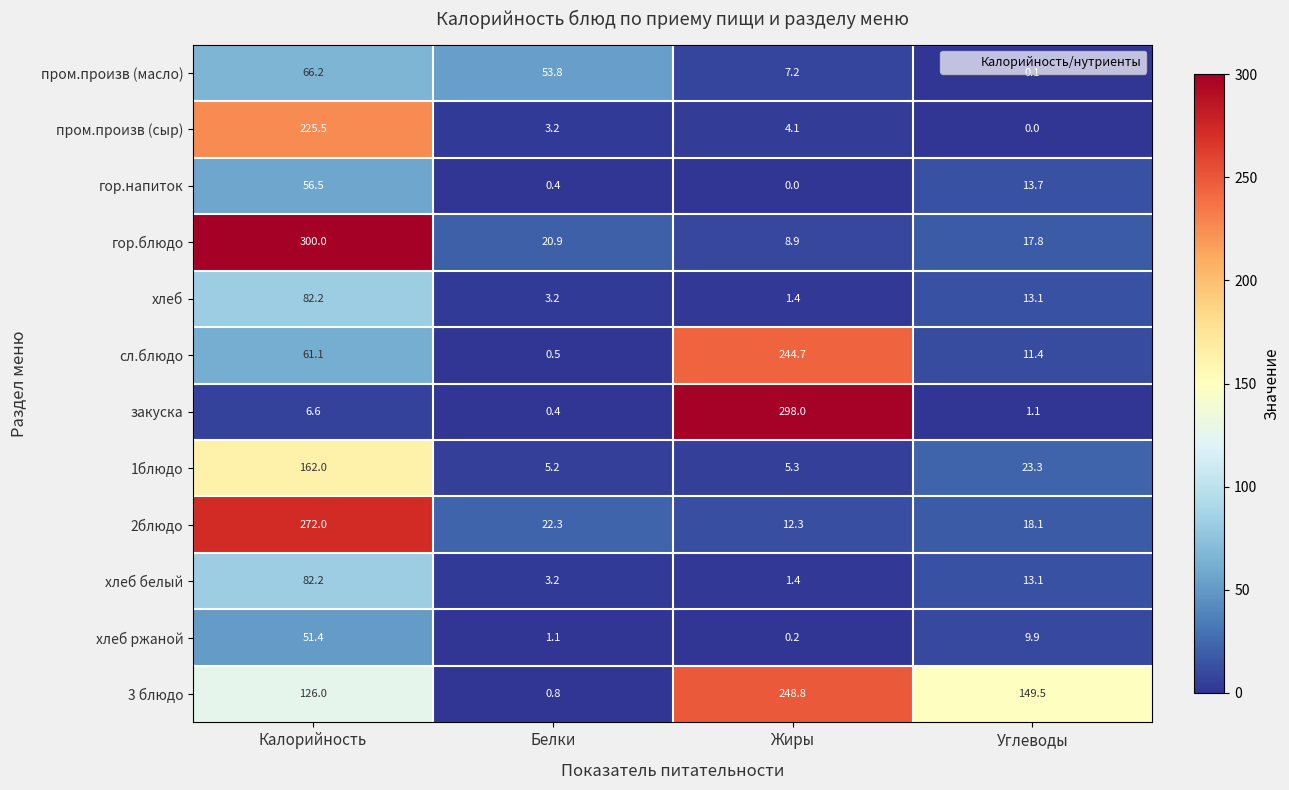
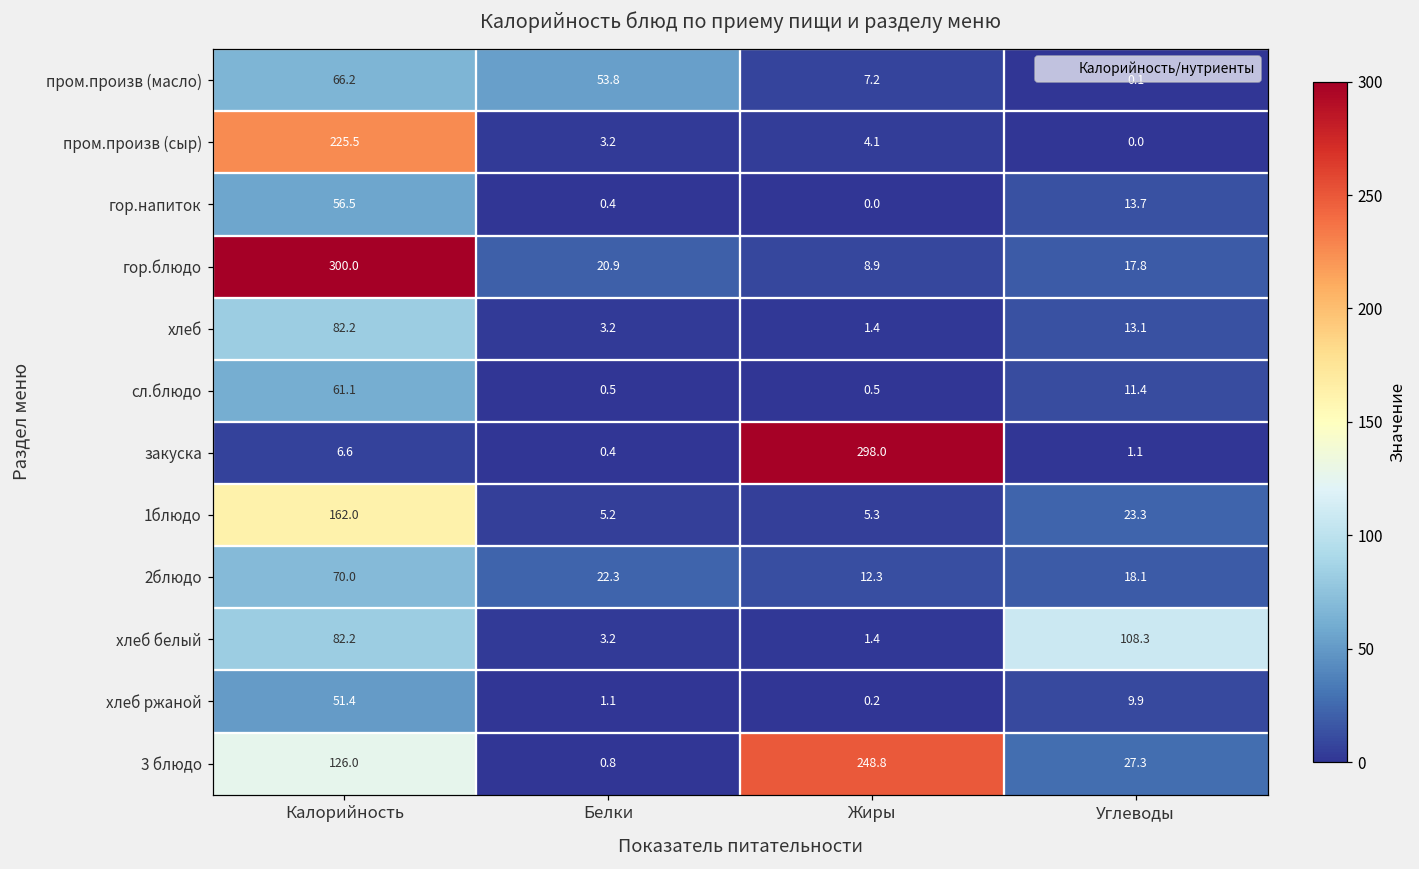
  {
    "пром.произв (масло)": {
      "Калорийность": 66.2,
      "Белки": 53.8,
      "Жиры": 7.2
    },
    "пром.произв (сыр)": {
      "Калорийность": 225.5,
      "Белки": 3.2,
      "Жиры": 4.1,
      "Углеводы": 0.0
    },
    "гор.напиток": {
      "Калорийность": 56.5,
      "Белки": 0.4,
      "Жиры": 0.0,
      "Углеводы": 13.7
    },
    "гор.блюдо": {
      "Калорийность": 300.0,
      "Белки": 20.9,
      "Жиры": 8.9,
      "Углеводы": 17.8
    },
    "хлеб": {
      "Калорийность": 82.2,
      "Белки": 3.2,
      "Жиры": 1.4,
      "Углеводы": 13.1
    },
    "сл.блюдо": {
      "Калорийность": 61.1,
      "Белки": 0.5,
-     "Жиры": 244.7,
+     "Жиры": 0.5,
      "Углеводы": 11.4
    },
    "закуска": {
      "Калорийность": 6.6,
      "Белки": 0.4,
      "Жиры": 298.0,
      "Углеводы": 1.1
    },
    "1блюдо": {
      "Калорийность": 162.0,
      "Белки": 5.2,
      "Жиры": 5.3,
      "Углеводы": 23.3
    },
    "2блюдо": {
-     "Калорийность": 272.0,
+     "Калорийность": 70.0,
      "Белки": 22.3,
      "Жиры": 12.3,
      "Углеводы": 18.1
    },
    "хлеб белый": {
      "Калорийность": 82.2,
      "Белки": 3.2,
      "Жиры": 1.4,
-     "Углеводы": 13.1
+     "Углеводы": 108.3
    },
    "хлеб ржаной": {
      "Калорийность": 51.4,
      "Белки": 1.1,
      "Жиры": 0.2,
      "Углеводы": 9.9
    },
    "3 блюдо": {
      "Калорийность": 126.0,
      "Белки": 0.8,
      "Жиры": 248.8,
-     "Углеводы": 149.5
+     "Углеводы": 27.3
    }
  }
